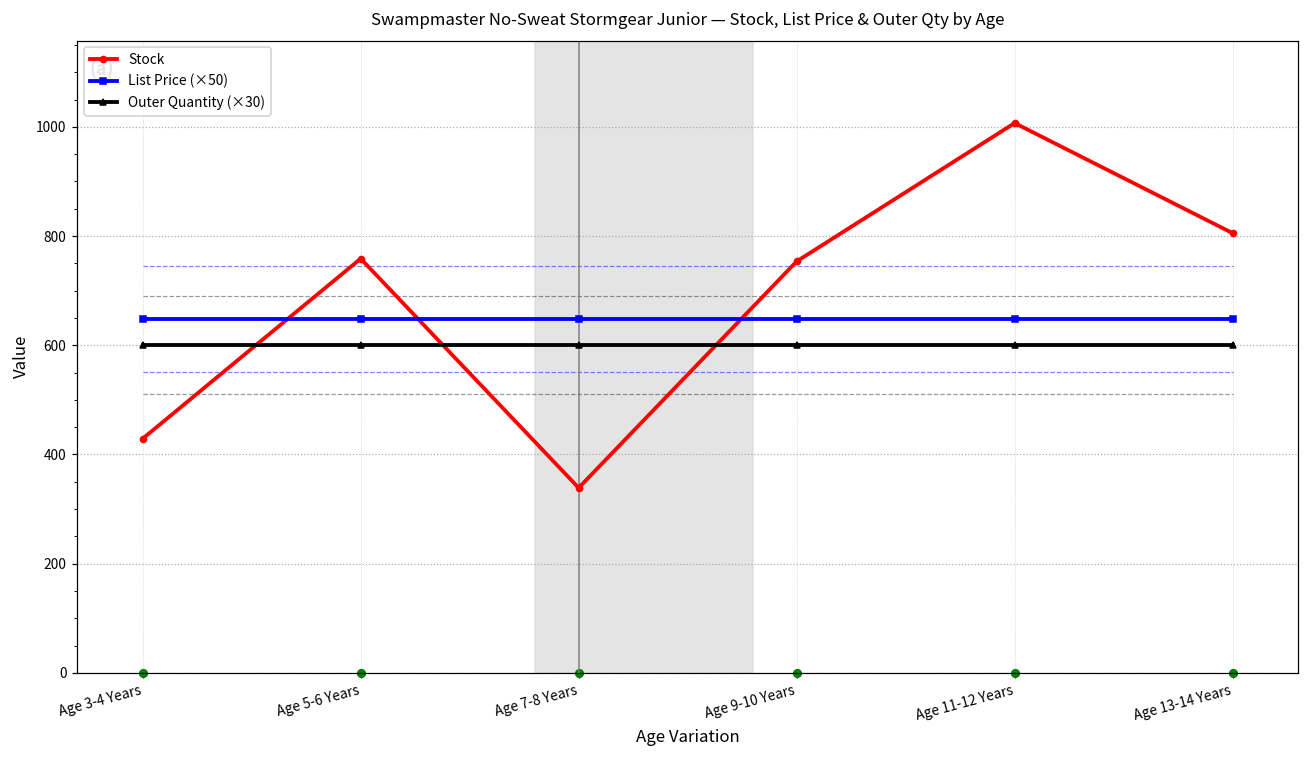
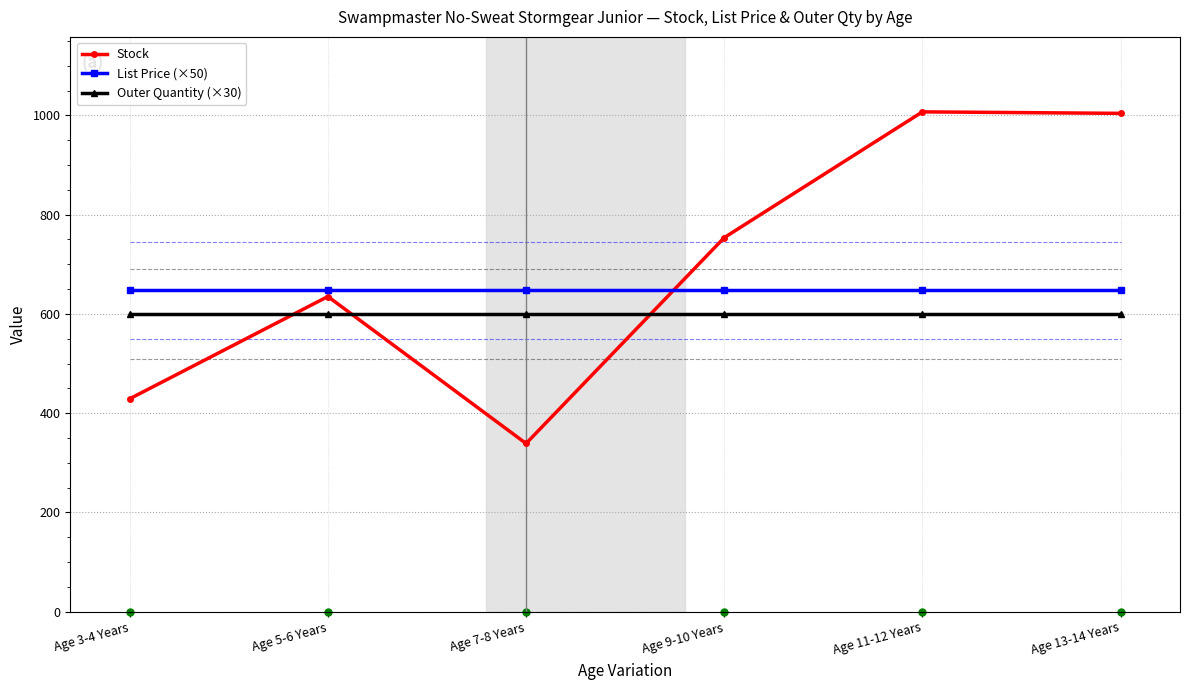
  {
    "Stock": {
      "Age 3-4 Years": 430,
-     "Age 5-6 Years": 760,
+     "Age 5-6 Years": 640,
      "Age 7-8 Years": 340,
      "Age 9-10 Years": 750,
      "Age 11-12 Years": 1010,
-     "Age 13-14 Years": 810
+     "Age 13-14 Years": 1000
    }
  }
